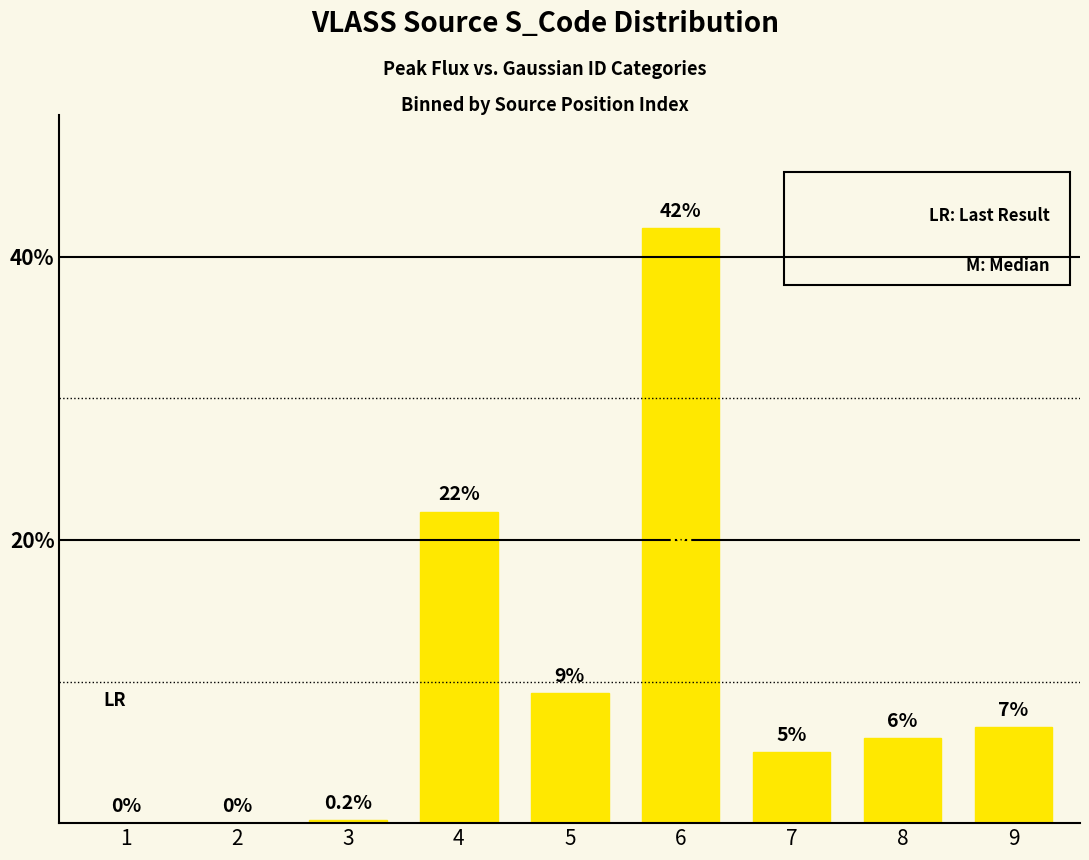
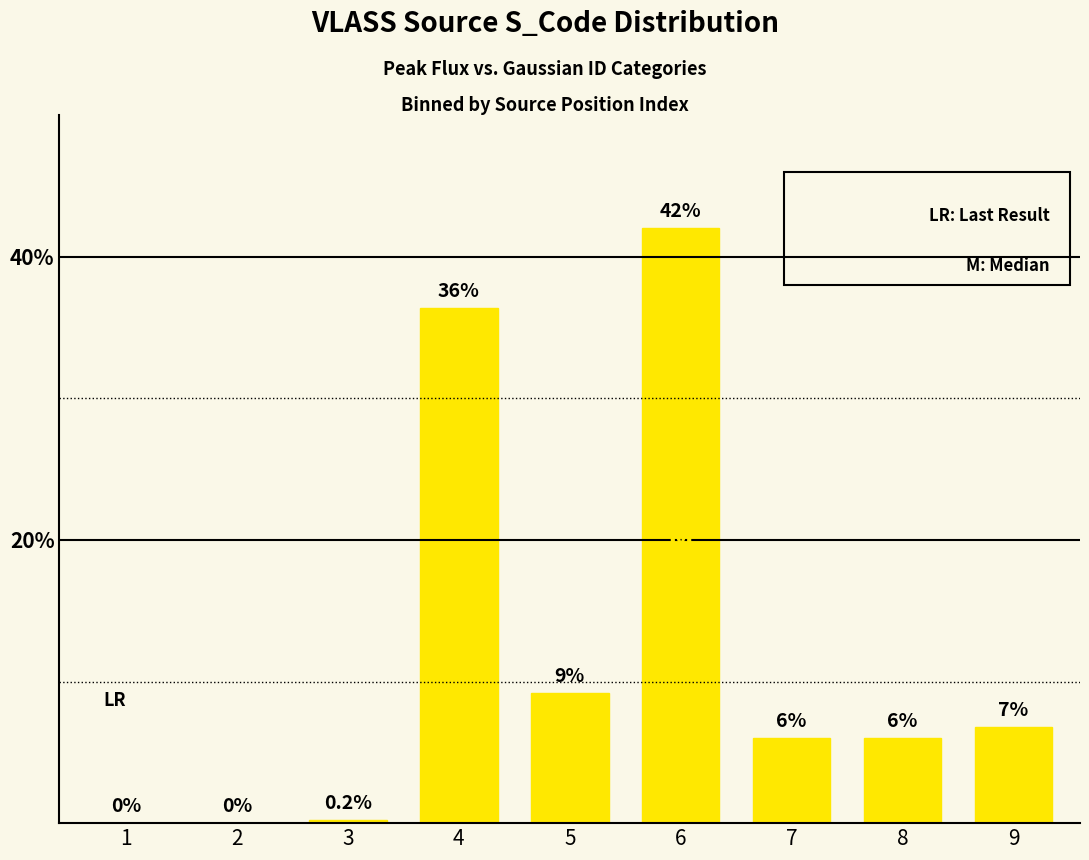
  {
    "1": "0%",
    "2": "0%",
    "3": "0.2%",
-   "4": "22%",
+   "4": "36%",
    "5": "9%",
    "6": "42%",
-   "7": "5%",
+   "7": "6%",
    "8": "6%",
    "9": "7%"
  }
